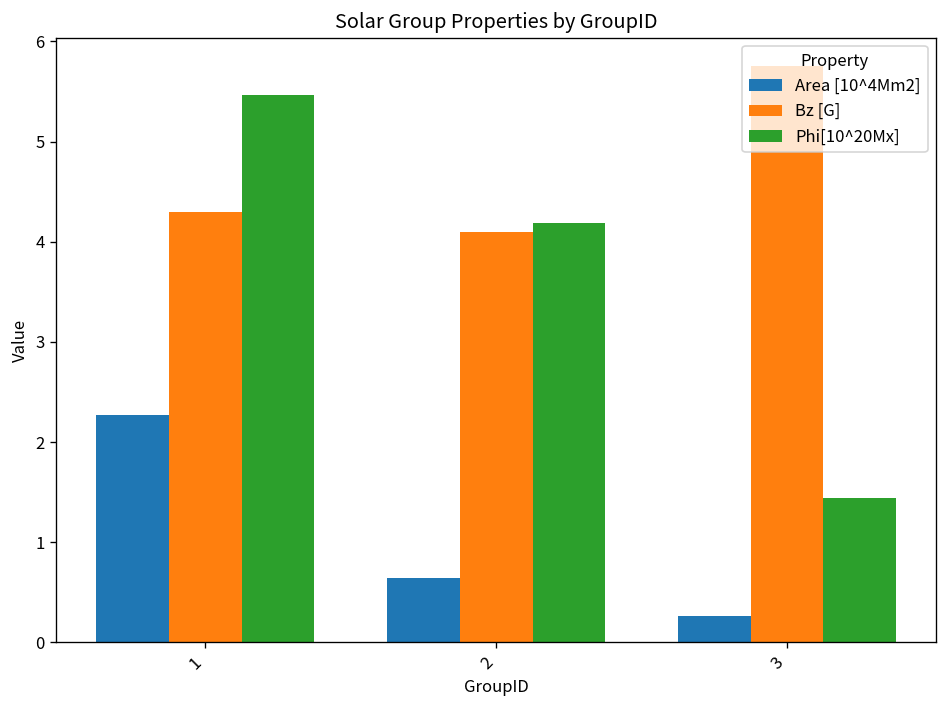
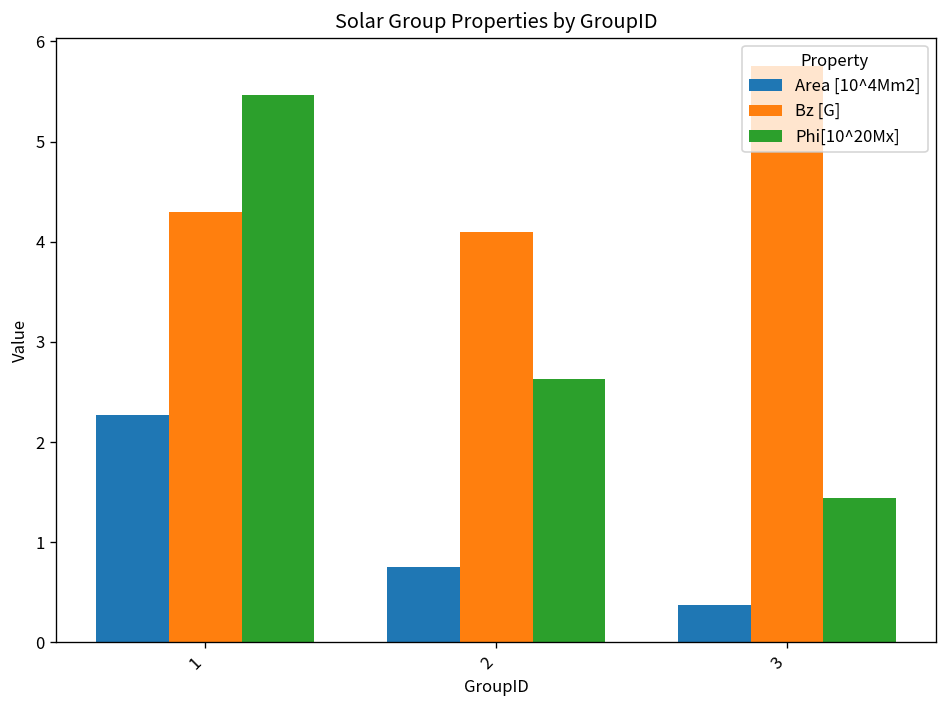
  {
    "Area [10^4Mm2]": {
      "1": 2.3,
-     "2": 0.6,
-     "3": 0.3
+     "2": 0.8,
+     "3": 0.4
    },
    "Bz [G]": {
      "1": 4.3,
      "2": 4.1
    },
    "Phi[10^20Mx]": {
      "1": 5.5,
-     "2": 4.2,
+     "2": 2.6,
      "3": 1.4
    }
  }
